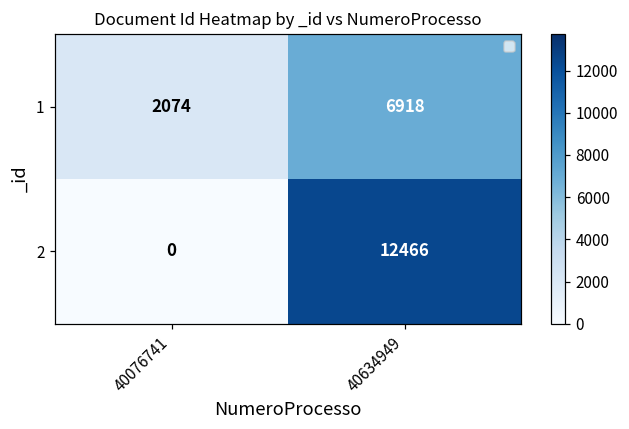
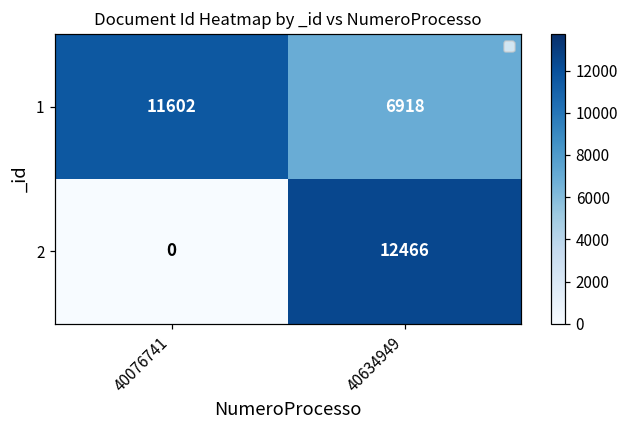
  {
    "1": {
-     "40076741": 2074,
+     "40076741": 11602,
      "40634949": 6918
    },
    "2": {
      "40076741": 0,
      "40634949": 12466
    }
  }
